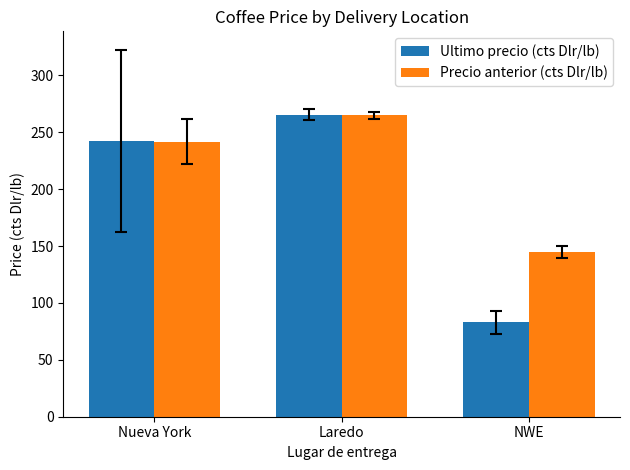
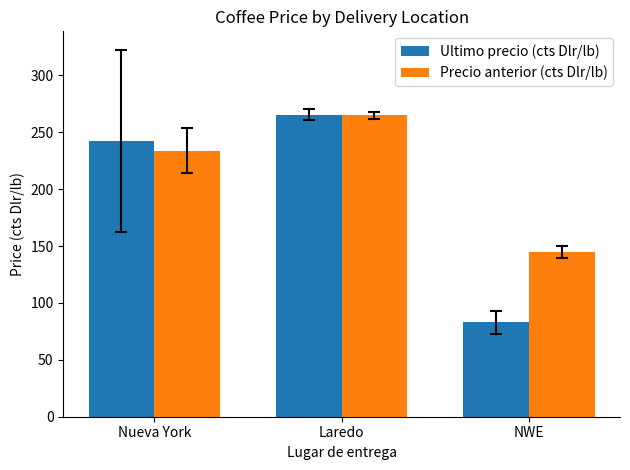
  {
    "Precio anterior (cts Dlr/lb)": {
-     "Nueva York": 242,
+     "Nueva York": 234,
      "Laredo": 265,
      "NWE": 145
    }
  }
